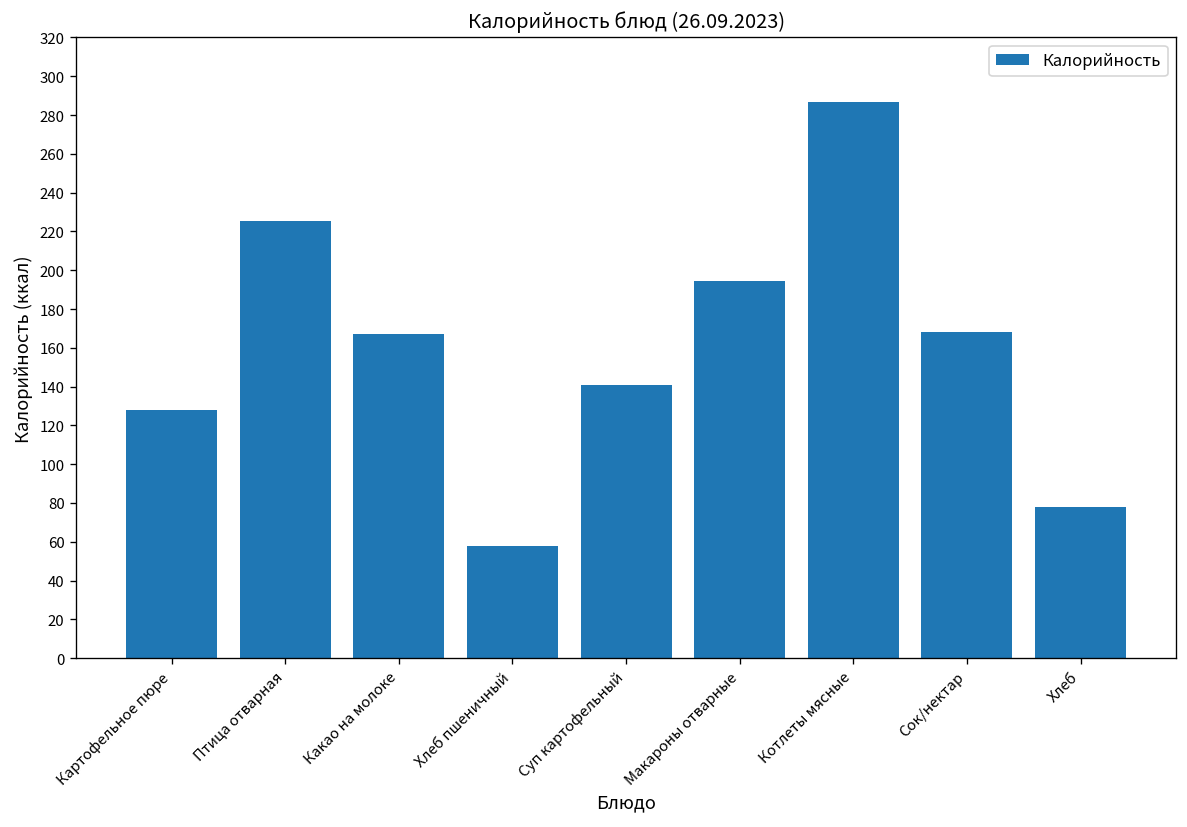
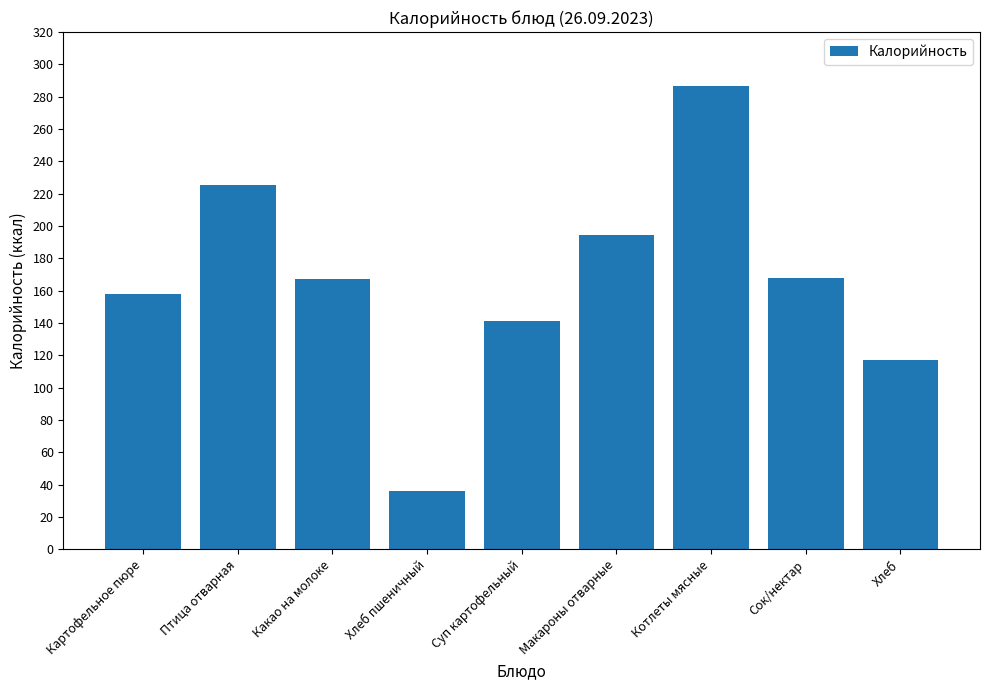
  {
-   "Картофельное пюре": 128,
+   "Картофельное пюре": 158,
    "Птица отварная": 225,
    "Какао на молоке": 167,
-   "Хлеб пшеничный": 58,
+   "Хлеб пшеничный": 36,
    "Суп картофельный": 141,
    "Макароны отварные": 194,
    "Котлеты мясные": 287,
    "Сок/нектар": 168,
-   "Хлеб": 78
+   "Хлеб": 117
  }
